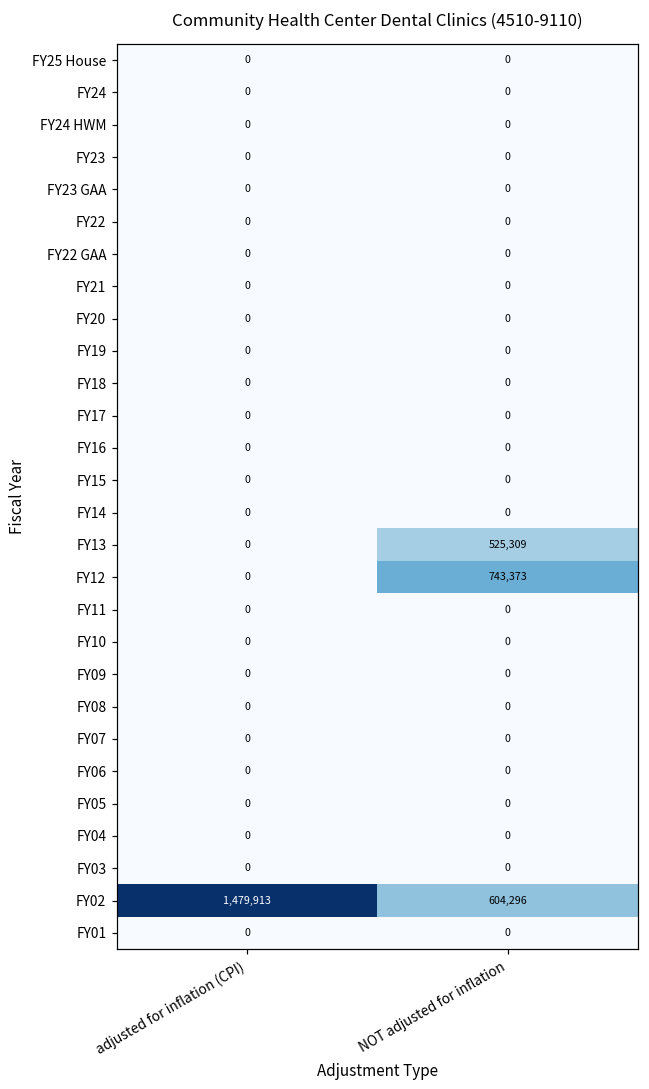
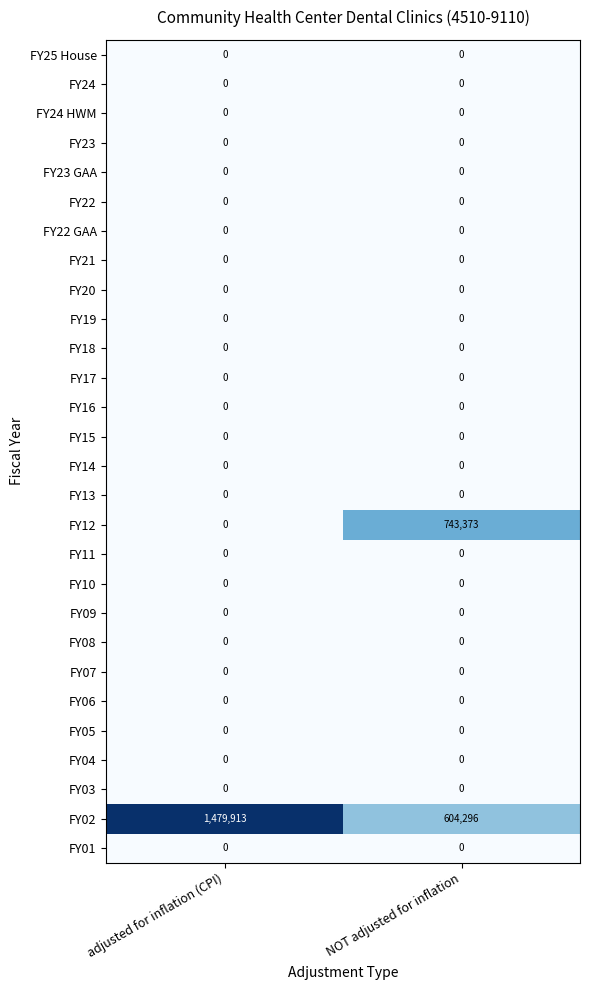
  {
    "FY25 House": {
      "adjusted for inflation (CPI)": "0",
      "NOT adjusted for inflation": "0"
    },
    "FY24": {
      "adjusted for inflation (CPI)": "0",
      "NOT adjusted for inflation": "0"
    },
    "FY24 HWM": {
      "adjusted for inflation (CPI)": "0",
      "NOT adjusted for inflation": "0"
    },
    "FY23": {
      "adjusted for inflation (CPI)": "0",
      "NOT adjusted for inflation": "0"
    },
    "FY23 GAA": {
      "adjusted for inflation (CPI)": "0",
      "NOT adjusted for inflation": "0"
    },
    "FY22": {
      "adjusted for inflation (CPI)": "0",
      "NOT adjusted for inflation": "0"
    },
    "FY22 GAA": {
      "adjusted for inflation (CPI)": "0",
      "NOT adjusted for inflation": "0"
    },
    "FY21": {
      "adjusted for inflation (CPI)": "0",
      "NOT adjusted for inflation": "0"
    },
    "FY20": {
      "adjusted for inflation (CPI)": "0",
      "NOT adjusted for inflation": "0"
    },
    "FY19": {
      "adjusted for inflation (CPI)": "0",
      "NOT adjusted for inflation": "0"
    },
    "FY18": {
      "adjusted for inflation (CPI)": "0",
      "NOT adjusted for inflation": "0"
    },
    "FY17": {
      "adjusted for inflation (CPI)": "0",
      "NOT adjusted for inflation": "0"
    },
    "FY16": {
      "adjusted for inflation (CPI)": "0",
      "NOT adjusted for inflation": "0"
    },
    "FY15": {
      "adjusted for inflation (CPI)": "0",
      "NOT adjusted for inflation": "0"
    },
    "FY14": {
      "adjusted for inflation (CPI)": "0",
      "NOT adjusted for inflation": "0"
    },
    "FY13": {
      "adjusted for inflation (CPI)": "0",
-     "NOT adjusted for inflation": "525,309"
+     "NOT adjusted for inflation": "0"
    },
    "FY12": {
      "adjusted for inflation (CPI)": "0",
      "NOT adjusted for inflation": "743,373"
    },
    "FY11": {
      "adjusted for inflation (CPI)": "0",
      "NOT adjusted for inflation": "0"
    },
    "FY10": {
      "adjusted for inflation (CPI)": "0",
      "NOT adjusted for inflation": "0"
    },
    "FY09": {
      "adjusted for inflation (CPI)": "0",
      "NOT adjusted for inflation": "0"
    },
    "FY08": {
      "adjusted for inflation (CPI)": "0",
      "NOT adjusted for inflation": "0"
    },
    "FY07": {
      "adjusted for inflation (CPI)": "0",
      "NOT adjusted for inflation": "0"
    },
    "FY06": {
      "adjusted for inflation (CPI)": "0",
      "NOT adjusted for inflation": "0"
    },
    "FY05": {
      "adjusted for inflation (CPI)": "0",
      "NOT adjusted for inflation": "0"
    },
    "FY04": {
      "adjusted for inflation (CPI)": "0",
      "NOT adjusted for inflation": "0"
    },
    "FY03": {
      "adjusted for inflation (CPI)": "0",
      "NOT adjusted for inflation": "0"
    },
    "FY02": {
      "adjusted for inflation (CPI)": "1,479,913",
      "NOT adjusted for inflation": "604,296"
    },
    "FY01": {
      "adjusted for inflation (CPI)": "0",
      "NOT adjusted for inflation": "0"
    }
  }
